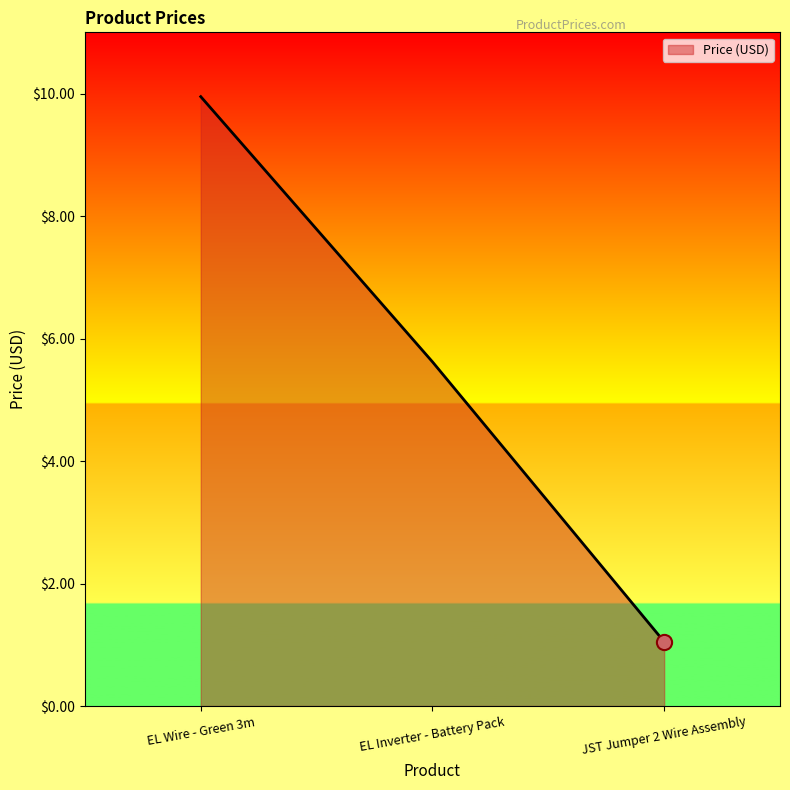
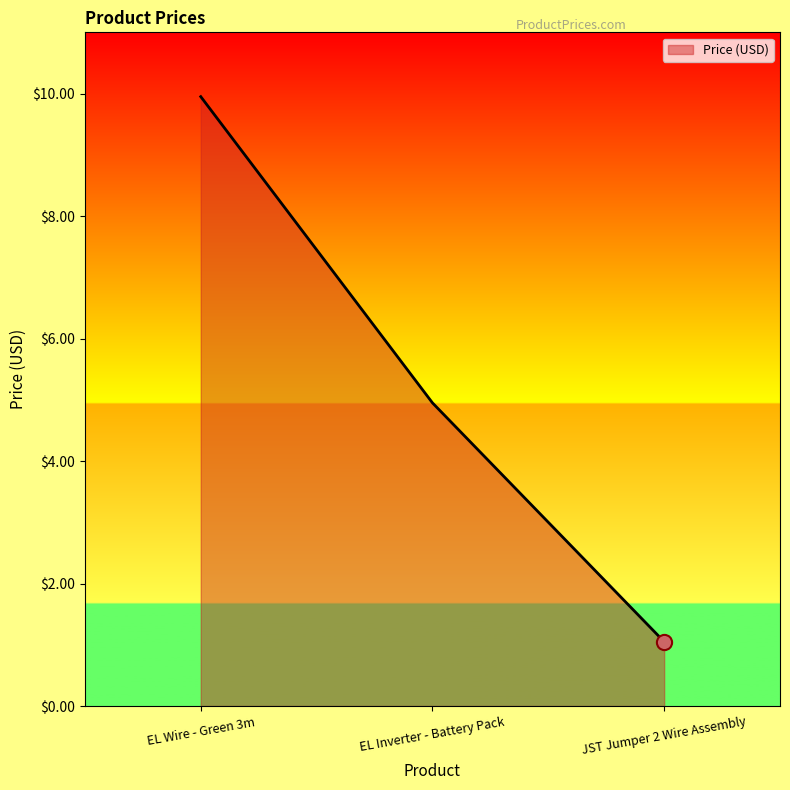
  {
    "Price (USD)": {
      "EL Wire - Green 3m": "$10.0",
-     "EL Inverter - Battery Pack": "$5.6"
+     "EL Inverter - Battery Pack": "$5.0"
    }
  }
